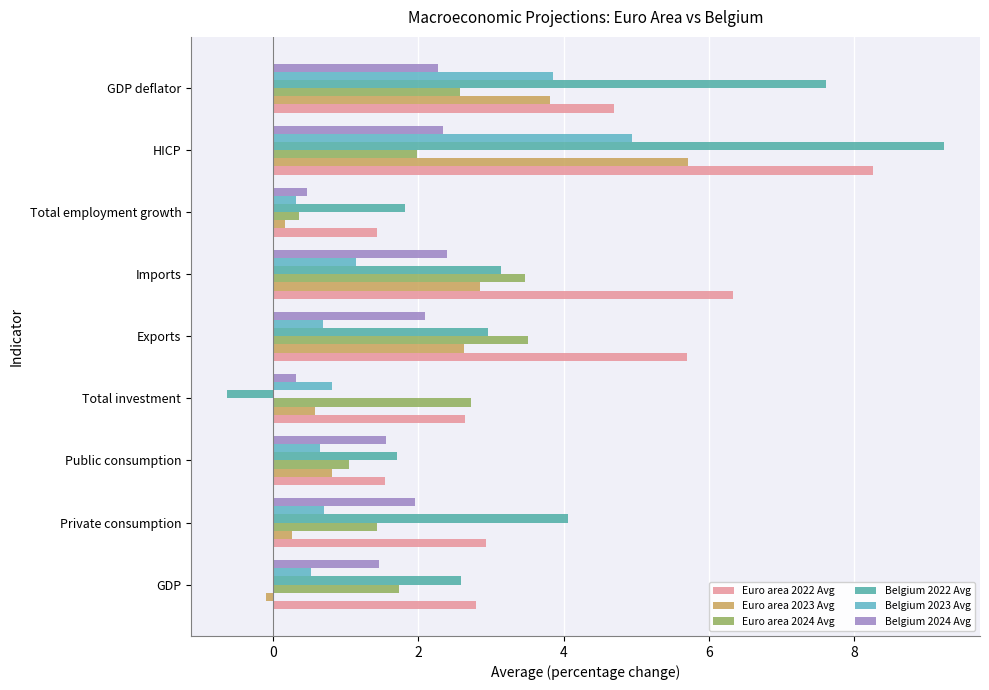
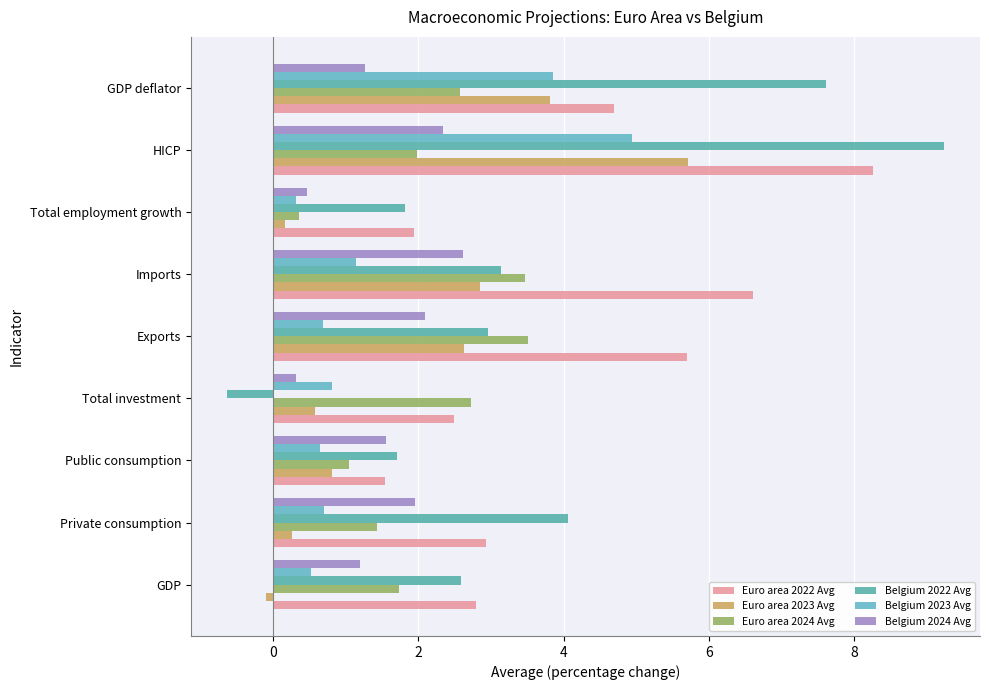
  {
    "Euro area 2022 Avg": {
      "GDP deflator": 4.7,
      "HICP": 8.2,
-     "Total employment growth": 1.4,
-     "Imports": 6.3,
+     "Total employment growth": 1.9,
+     "Imports": 6.6,
      "Exports": 5.7,
-     "Total investment": 2.6,
+     "Total investment": 2.5,
      "Public consumption": 1.5,
      "Private consumption": 2.9,
      "GDP": 2.8
    },
    "Belgium 2024 Avg": {
-     "GDP deflator": 2.3,
+     "GDP deflator": 1.3,
      "HICP": 2.3,
      "Total employment growth": 0.5,
-     "Imports": 2.4,
+     "Imports": 2.6,
      "Exports": 2.1,
      "Total investment": 0.3,
      "Public consumption": 1.6,
      "Private consumption": 2.0,
-     "GDP": 1.5
+     "GDP": 1.2
    }
  }
